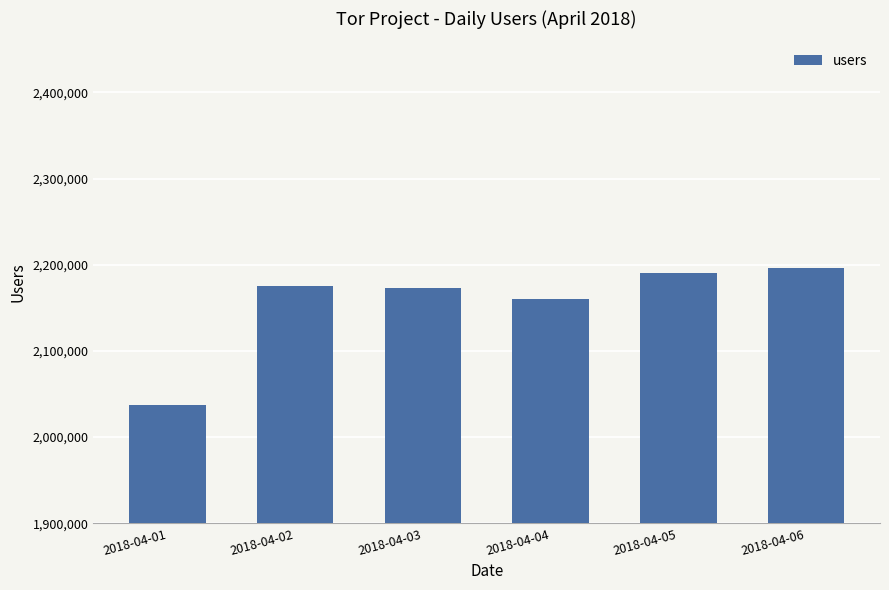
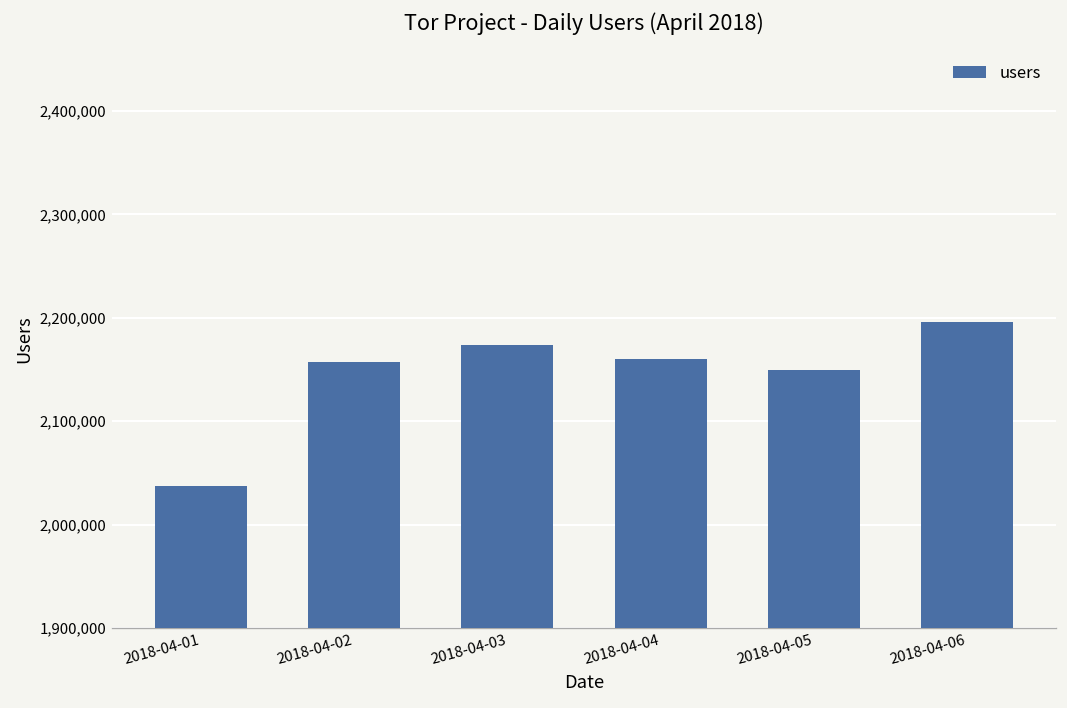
  {
    "2018-04-01": "2,040,000",
-   "2018-04-02": "2,180,000",
+   "2018-04-02": "2,160,000",
    "2018-04-03": "2,170,000",
    "2018-04-04": "2,160,000",
-   "2018-04-05": "2,190,000",
+   "2018-04-05": "2,150,000",
    "2018-04-06": "2,200,000"
  }
